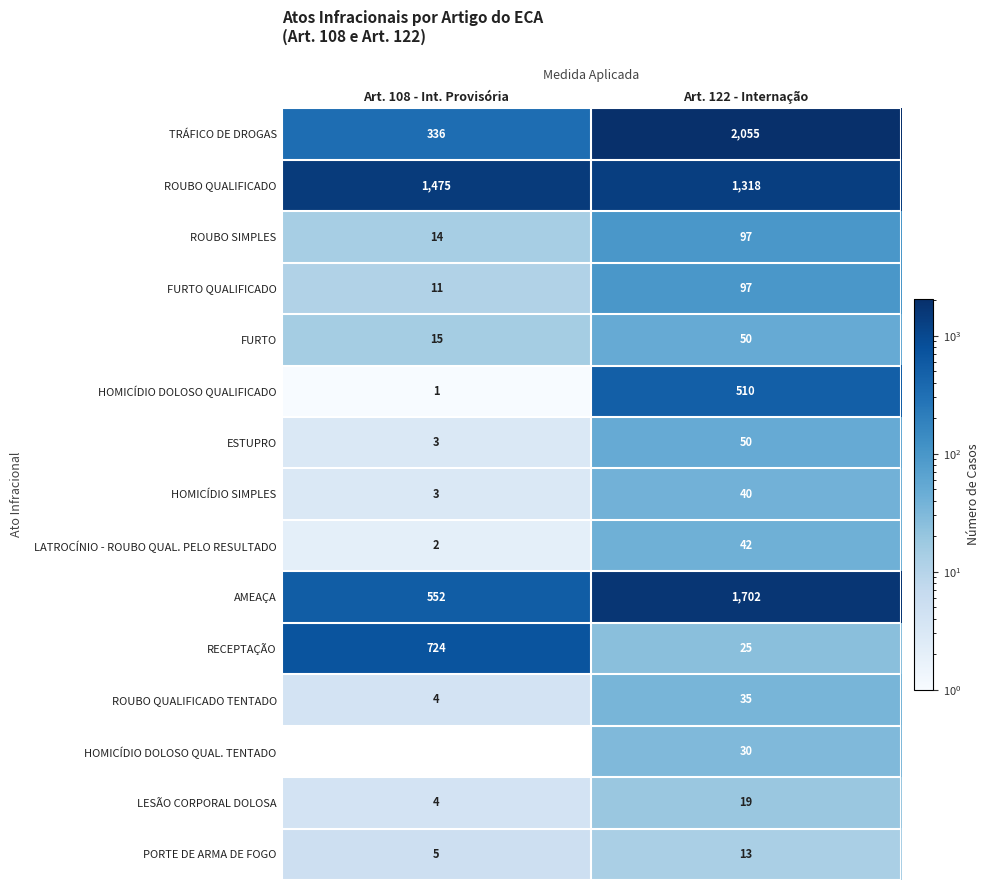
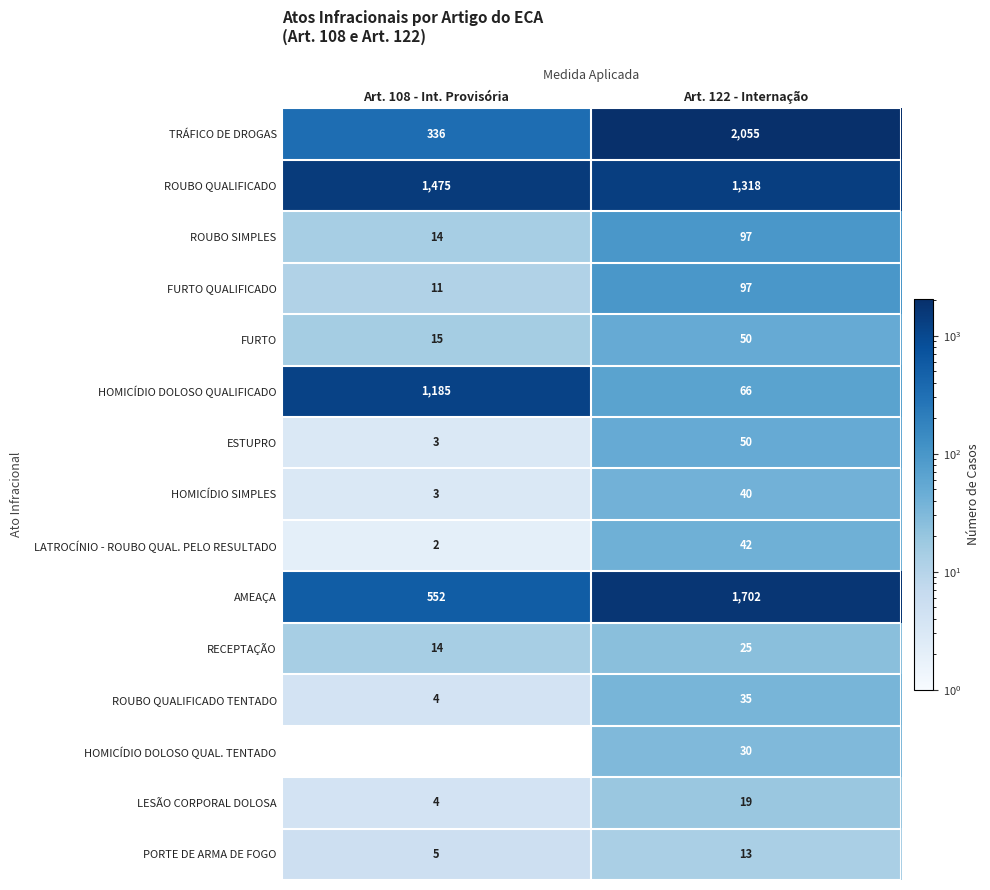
  {
    "TRÁFICO DE DROGAS": {
      "Art. 108 - Int. Provisória": "336",
      "Art. 122 - Internação": "2,055"
    },
    "ROUBO QUALIFICADO": {
      "Art. 108 - Int. Provisória": "1,475",
      "Art. 122 - Internação": "1,318"
    },
    "ROUBO SIMPLES": {
      "Art. 108 - Int. Provisória": "14",
      "Art. 122 - Internação": "97"
    },
    "FURTO QUALIFICADO": {
      "Art. 108 - Int. Provisória": "11",
      "Art. 122 - Internação": "97"
    },
    "FURTO": {
      "Art. 108 - Int. Provisória": "15",
      "Art. 122 - Internação": "50"
    },
    "HOMICÍDIO DOLOSO QUALIFICADO": {
-     "Art. 108 - Int. Provisória": "1",
-     "Art. 122 - Internação": "510"
+     "Art. 108 - Int. Provisória": "1,185",
+     "Art. 122 - Internação": "66"
    },
    "ESTUPRO": {
      "Art. 108 - Int. Provisória": "3",
      "Art. 122 - Internação": "50"
    },
    "HOMICÍDIO SIMPLES": {
      "Art. 108 - Int. Provisória": "3",
      "Art. 122 - Internação": "40"
    },
    "LATROCÍNIO - ROUBO QUAL. PELO RESULTADO": {
      "Art. 108 - Int. Provisória": "2",
      "Art. 122 - Internação": "42"
    },
    "AMEAÇA": {
      "Art. 108 - Int. Provisória": "552",
      "Art. 122 - Internação": "1,702"
    },
    "RECEPTAÇÃO": {
-     "Art. 108 - Int. Provisória": "724",
+     "Art. 108 - Int. Provisória": "14",
      "Art. 122 - Internação": "25"
    },
    "ROUBO QUALIFICADO TENTADO": {
      "Art. 108 - Int. Provisória": "4",
      "Art. 122 - Internação": "35"
    },
    "HOMICÍDIO DOLOSO QUAL. TENTADO": {
      "Art. 122 - Internação": "30"
    },
    "LESÃO CORPORAL DOLOSA": {
      "Art. 108 - Int. Provisória": "4",
      "Art. 122 - Internação": "19"
    },
    "PORTE DE ARMA DE FOGO": {
      "Art. 108 - Int. Provisória": "5",
      "Art. 122 - Internação": "13"
    }
  }
